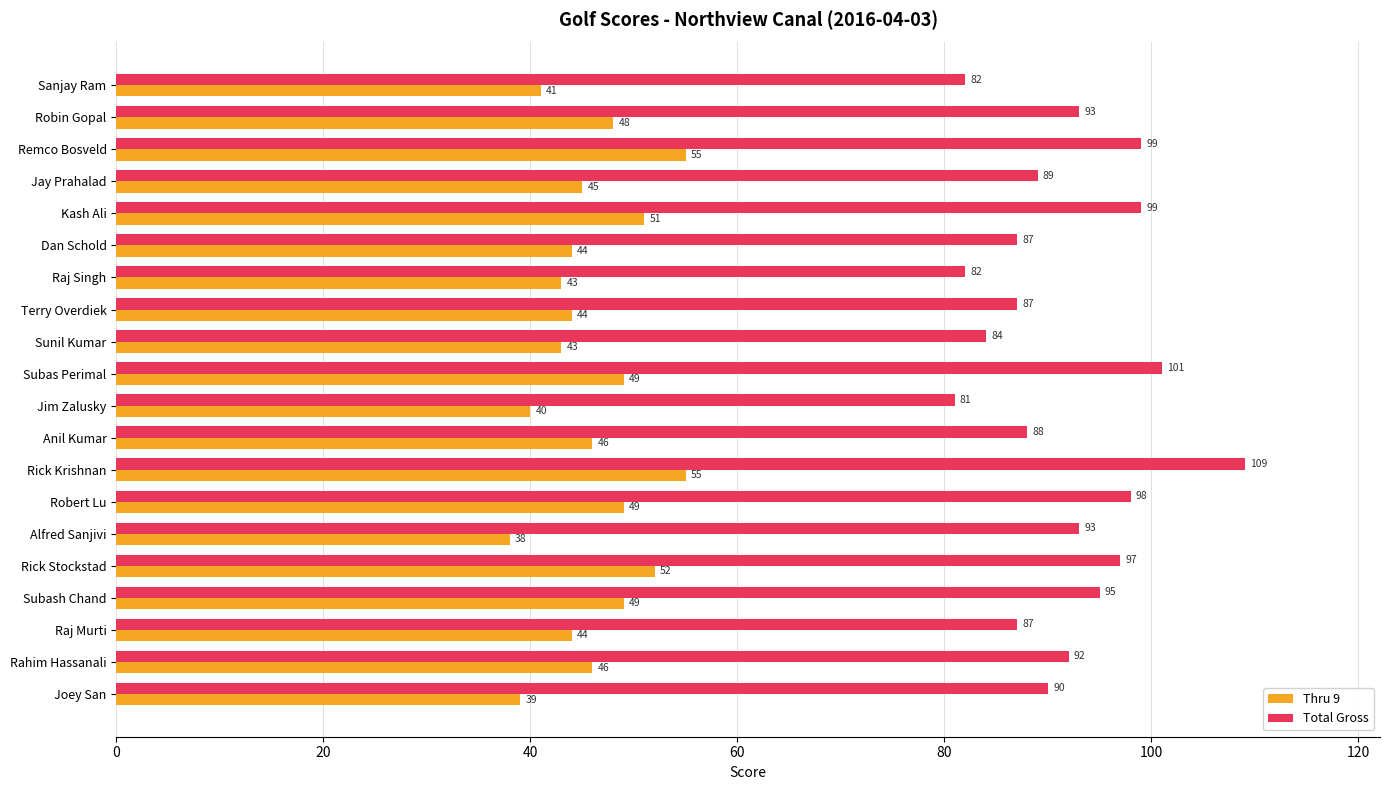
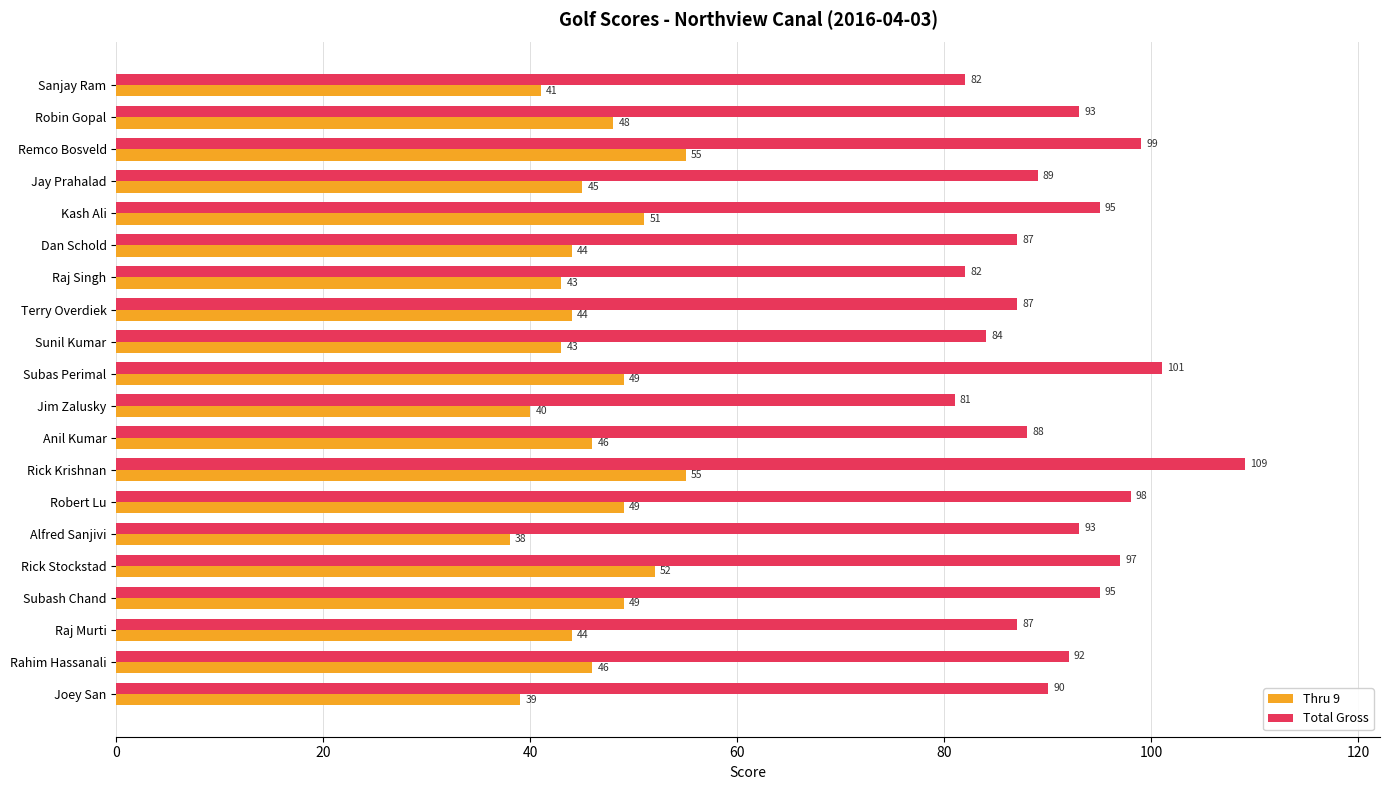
  {
    "Thru 9": {
      "Sanjay Ram": 41,
      "Robin Gopal": 48,
      "Remco Bosveld": 55,
      "Jay Prahalad": 45,
      "Kash Ali": 51,
      "Dan Schold": 44,
      "Raj Singh": 43,
      "Terry Overdiek": 44,
      "Sunil Kumar": 43,
      "Subas Perimal": 49,
      "Jim Zalusky": 40,
      "Anil Kumar": 46,
      "Rick Krishnan": 55,
      "Robert Lu": 49,
      "Alfred Sanjivi": 38,
      "Rick Stockstad": 52,
      "Subash Chand": 49,
      "Raj Murti": 44,
      "Rahim Hassanali": 46,
      "Joey San": 39
    },
    "Total Gross": {
      "Sanjay Ram": 82,
      "Robin Gopal": 93,
      "Remco Bosveld": 99,
      "Jay Prahalad": 89,
-     "Kash Ali": 99,
+     "Kash Ali": 95,
      "Dan Schold": 87,
      "Raj Singh": 82,
      "Terry Overdiek": 87,
      "Sunil Kumar": 84,
      "Subas Perimal": 101,
      "Jim Zalusky": 81,
      "Anil Kumar": 88,
      "Rick Krishnan": 109,
      "Robert Lu": 98,
      "Alfred Sanjivi": 93,
      "Rick Stockstad": 97,
      "Subash Chand": 95,
      "Raj Murti": 87,
      "Rahim Hassanali": 92,
      "Joey San": 90
    }
  }
